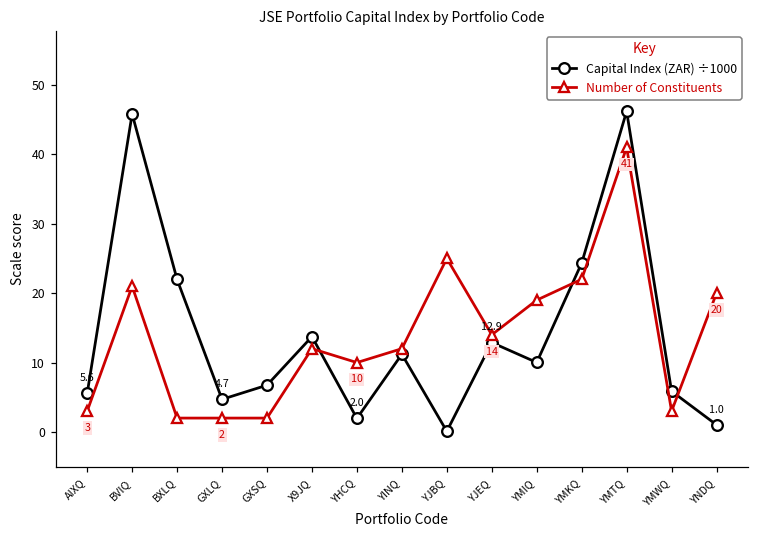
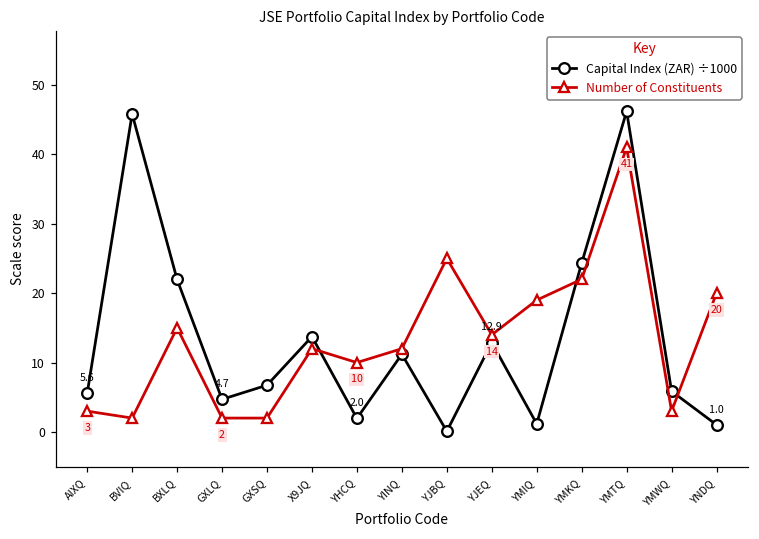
  {
    "Capital Index (ZAR) ÷1000": {
      "BVIQ": 46,
      "BXLQ": 22,
      "GXSQ": 7,
      "X9JQ": 14,
      "YINQ": 11,
      "YJBQ": 0,
-     "YMIQ": 10,
+     "YMIQ": 1,
      "YMKQ": 24,
      "YMWQ": 6
    },
    "Number of Constituents": {
-     "BVIQ": 21,
-     "BXLQ": 2,
+     "BVIQ": 2,
+     "BXLQ": 15,
      "GXSQ": 2,
      "X9JQ": 12,
      "YINQ": 12,
      "YJBQ": 25,
      "YMIQ": 19,
      "YMKQ": 22,
      "YMWQ": 3
    }
  }
